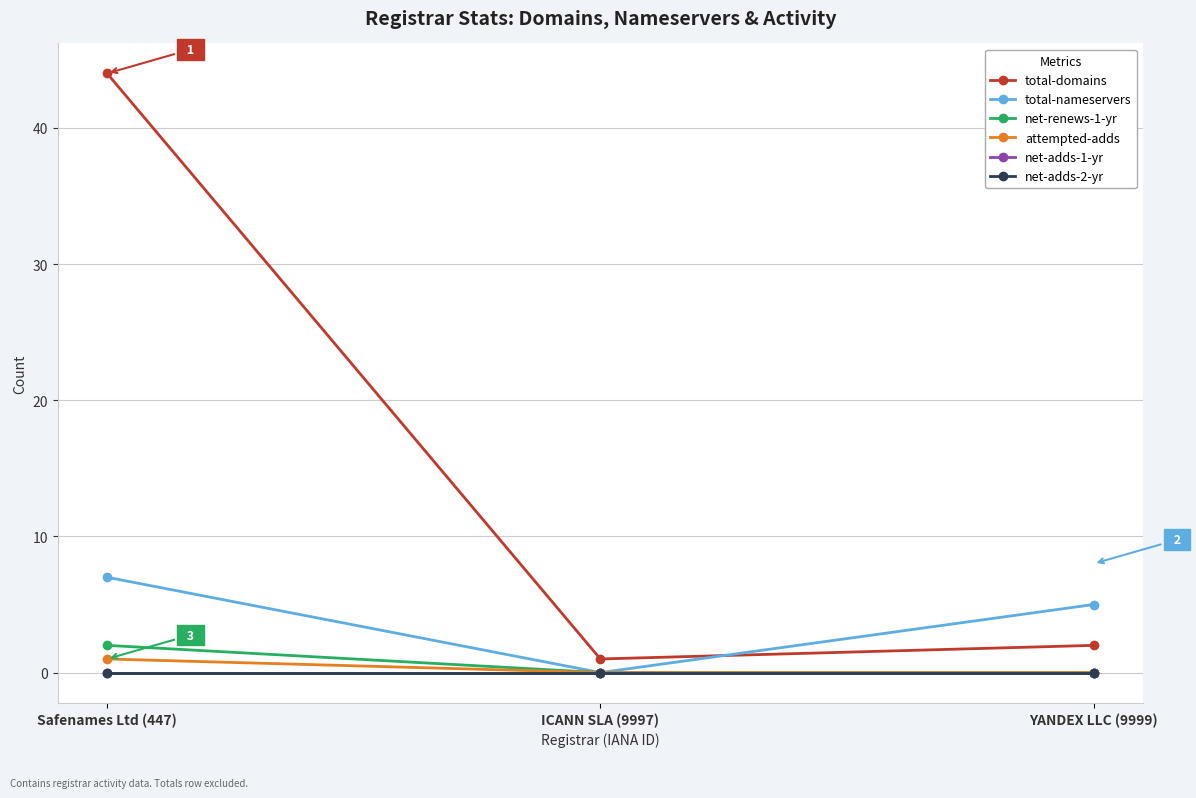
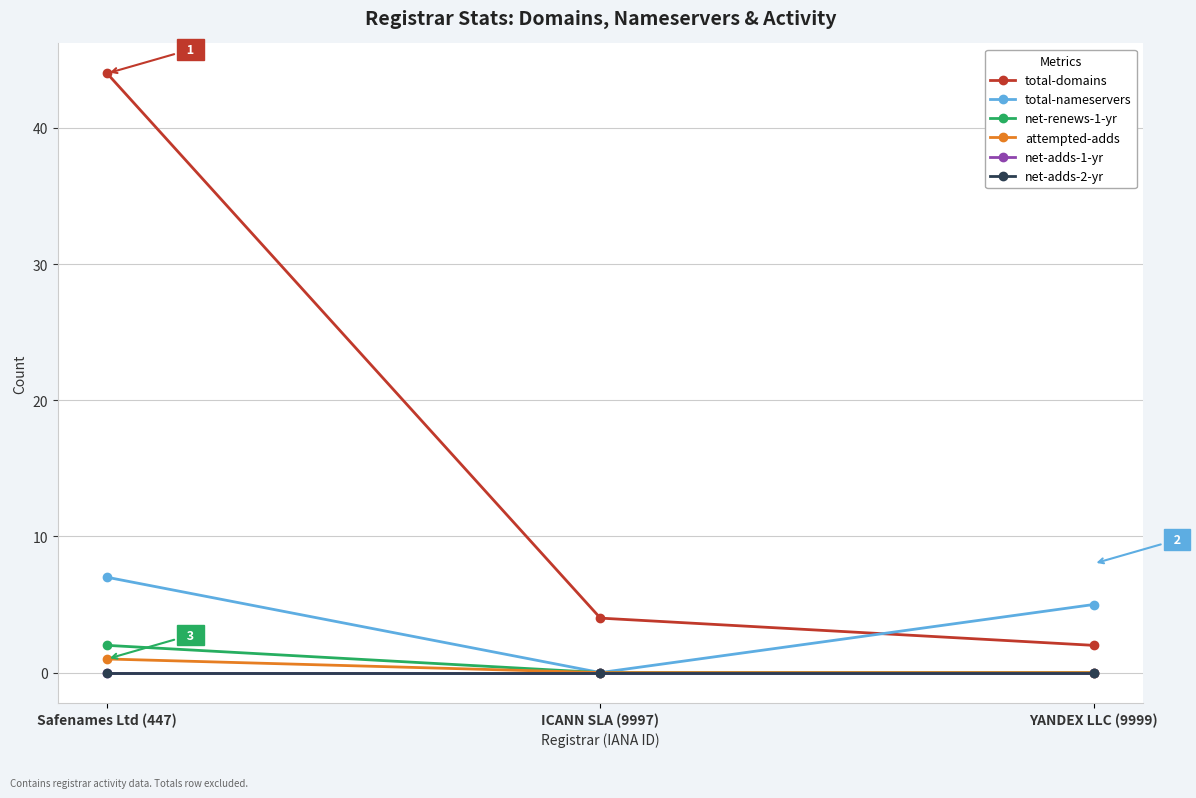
  {
    "total-domains": {
      "Safenames Ltd (447)": 44,
-     "ICANN SLA (9997)": 1,
+     "ICANN SLA (9997)": 4,
      "YANDEX LLC (9999)": 2
    },
    "total-nameservers": {
      "Safenames Ltd (447)": 7,
      "YANDEX LLC (9999)": 5
    },
    "net-renews-1-yr": {
      "Safenames Ltd (447)": 2
    },
    "attempted-adds": {
      "Safenames Ltd (447)": 1
    },
    "net-adds-2-yr": {
      "Safenames Ltd (447)": 0
    }
  }
